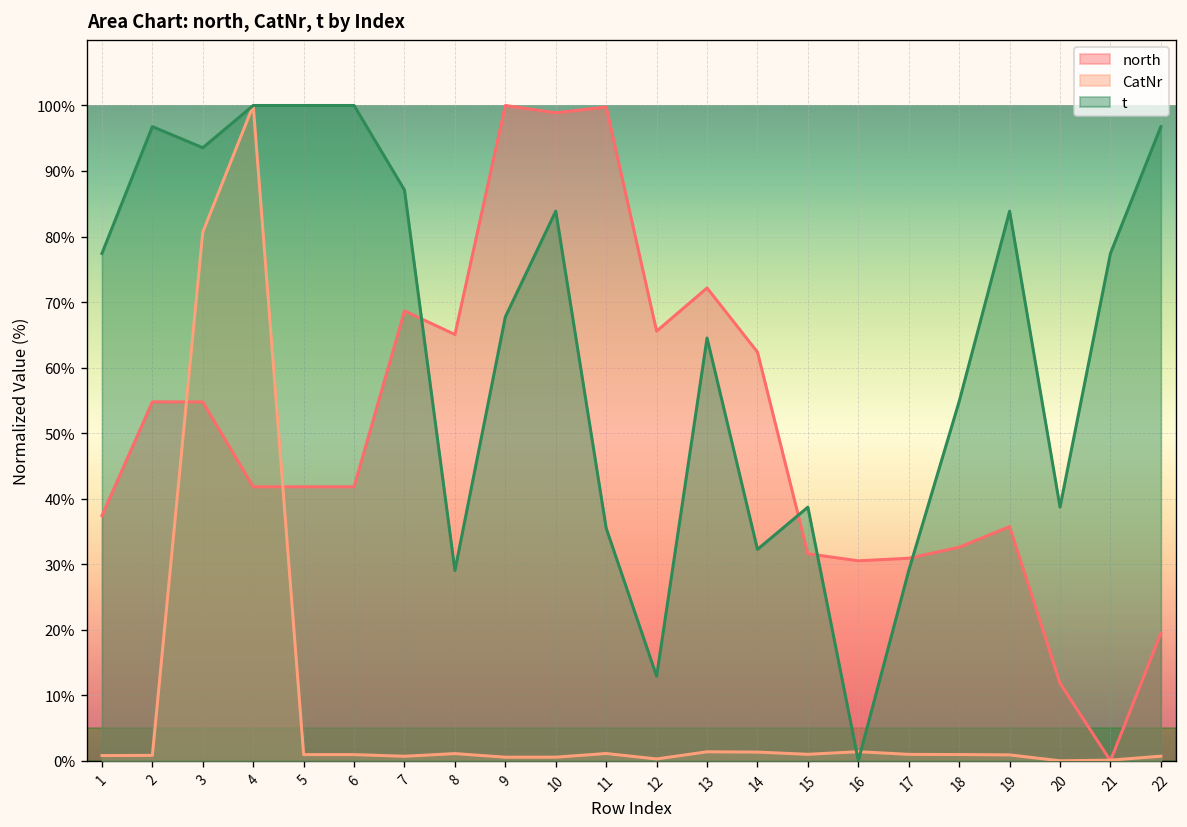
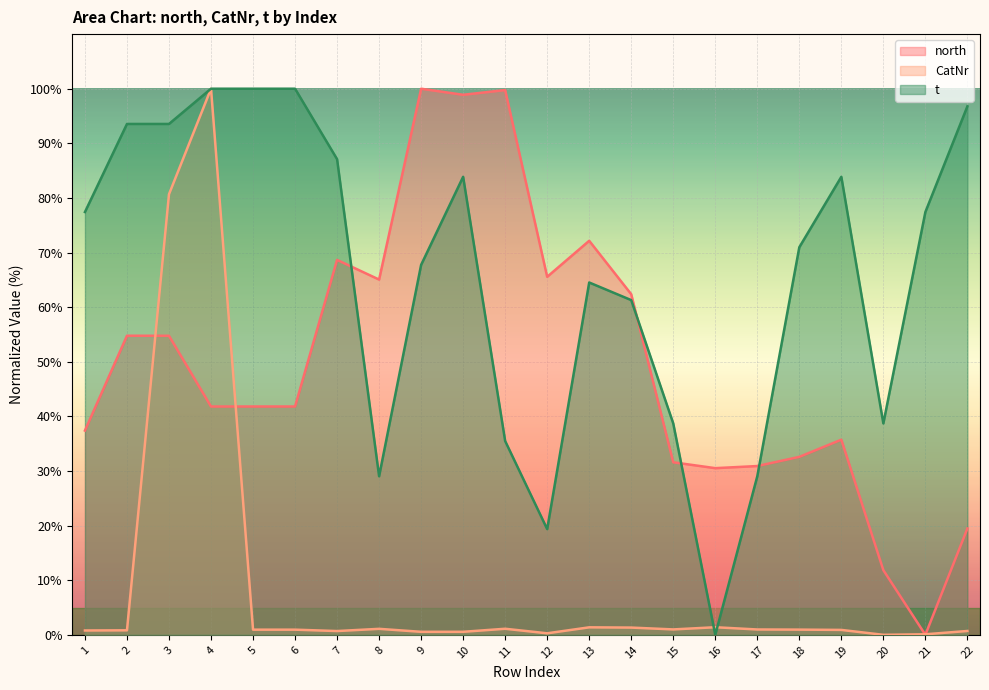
  {
    "t": {
      "1": "77%",
-     "2": "97%",
+     "2": "94%",
      "3": "94%",
      "5": "100%",
      "6": "100%",
      "7": "87%",
      "8": "29%",
      "9": "68%",
      "10": "84%",
      "11": "35%",
-     "12": "13%",
+     "12": "19%",
      "13": "65%",
-     "14": "32%",
+     "14": "61%",
      "15": "39%",
      "16": "0%",
      "17": "29%",
-     "18": "55%",
+     "18": "71%",
      "19": "84%",
      "20": "39%",
      "21": "77%",
      "22": "97%"
    }
  }
